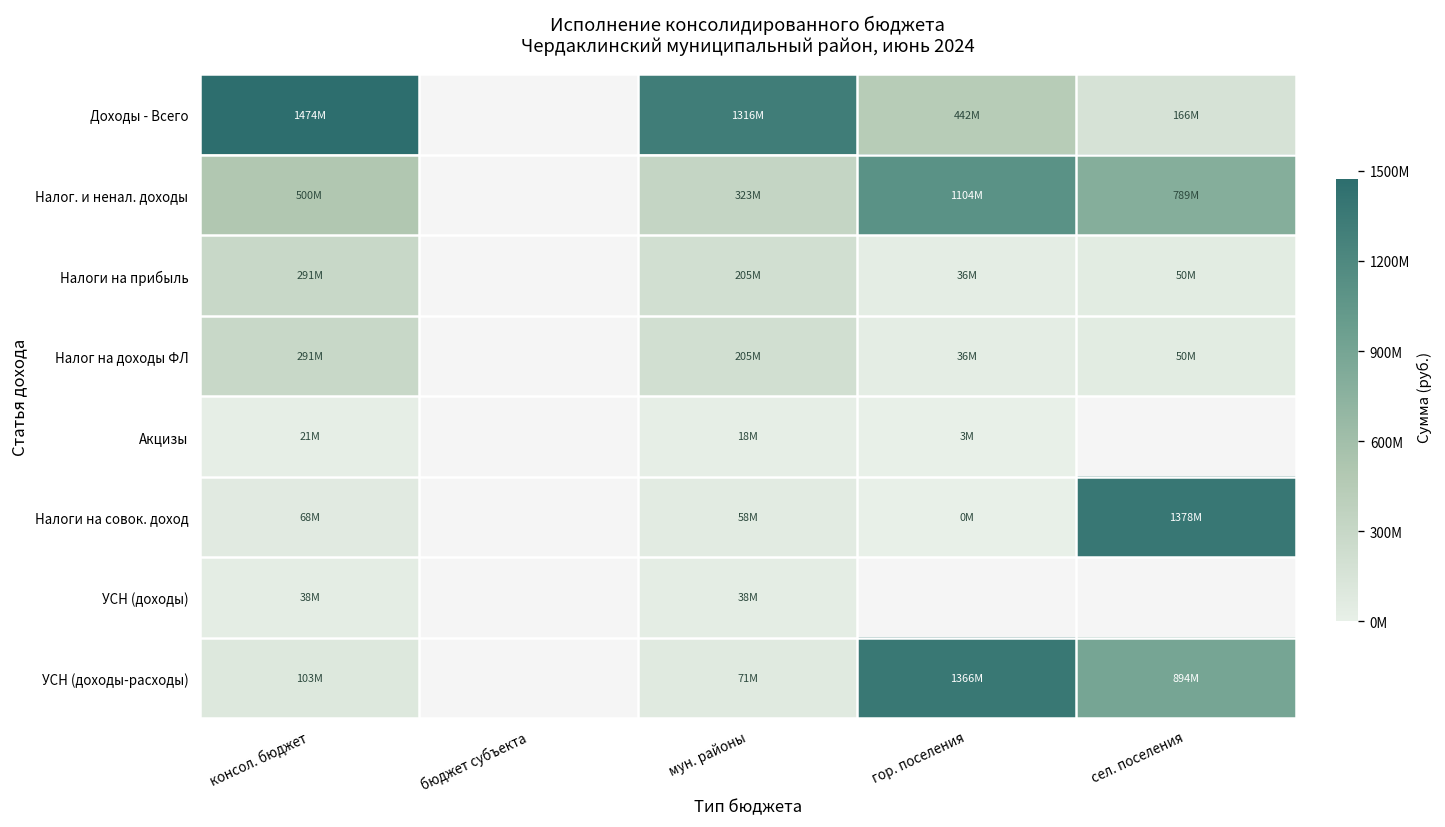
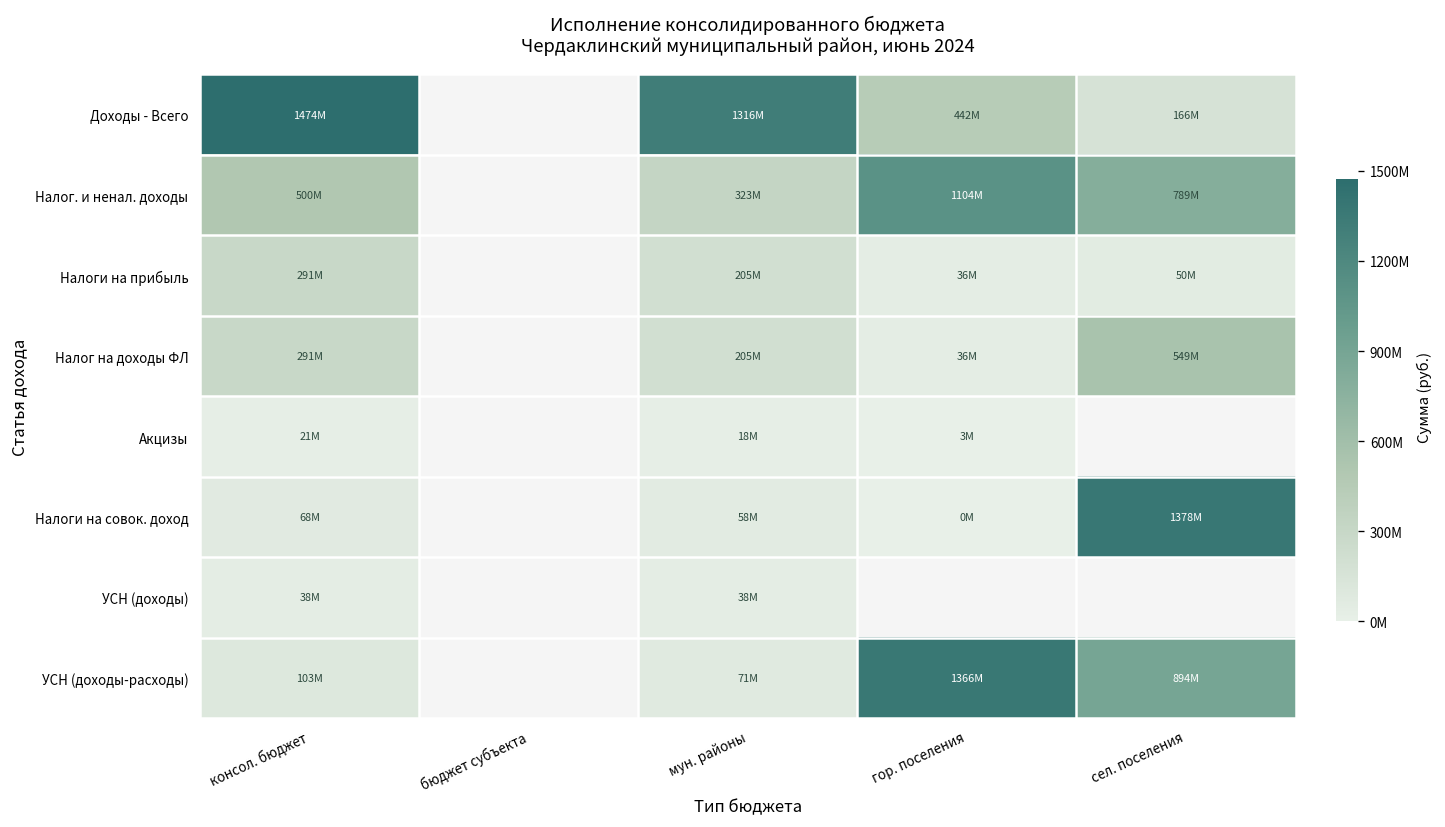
  {
    "Доходы - Всего": {
      "консол. бюджет": "1474M",
      "мун. районы": "1316M",
      "гор. поселения": "442M",
      "сел. поселения": "166M"
    },
    "Налог. и ненал. доходы": {
      "консол. бюджет": "500M",
      "мун. районы": "323M",
      "гор. поселения": "1104M",
      "сел. поселения": "789M"
    },
    "Налоги на прибыль": {
      "консол. бюджет": "291M",
      "мун. районы": "205M",
      "гор. поселения": "36M",
      "сел. поселения": "50M"
    },
    "Налог на доходы ФЛ": {
      "консол. бюджет": "291M",
      "мун. районы": "205M",
      "гор. поселения": "36M",
-     "сел. поселения": "50M"
+     "сел. поселения": "549M"
    },
    "Акцизы": {
      "консол. бюджет": "21M",
      "мун. районы": "18M",
      "гор. поселения": "3M"
    },
    "Налоги на совок. доход": {
      "консол. бюджет": "68M",
      "мун. районы": "58M",
      "гор. поселения": "0M",
      "сел. поселения": "1378M"
    },
    "УСН (доходы)": {
      "консол. бюджет": "38M",
      "мун. районы": "38M"
    },
    "УСН (доходы-расходы)": {
      "консол. бюджет": "103M",
      "мун. районы": "71M",
      "гор. поселения": "1366M",
      "сел. поселения": "894M"
    }
  }
